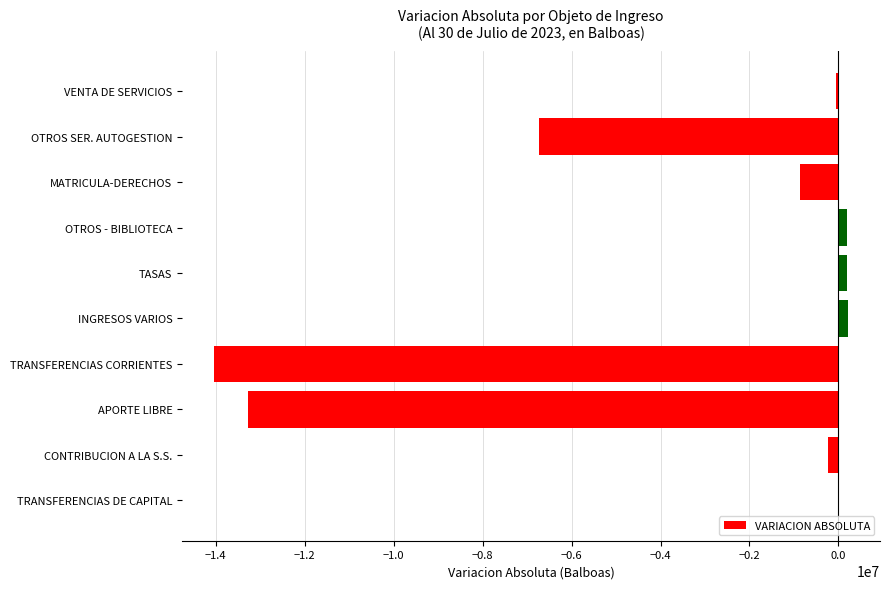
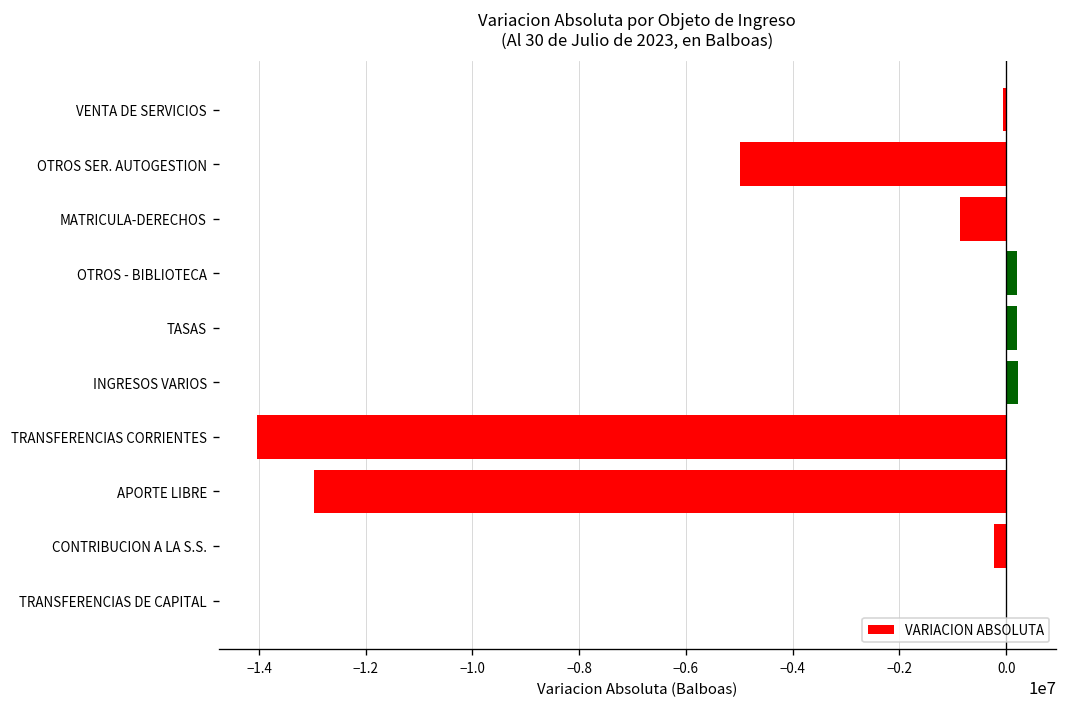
  {
-   "OTROS SER. AUTOGESTION": -6700000,
+   "OTROS SER. AUTOGESTION": -5000000,
    "MATRICULA-DERECHOS": -900000,
    "OTROS - BIBLIOTECA": 200000,
    "TASAS": 200000,
    "INGRESOS VARIOS": 200000,
    "TRANSFERENCIAS CORRIENTES": -14000000,
-   "APORTE LIBRE": -13300000,
+   "APORTE LIBRE": -13000000,
    "CONTRIBUCION A LA S.S.": -200000,
    "TRANSFERENCIAS DE CAPITAL": 0
  }
